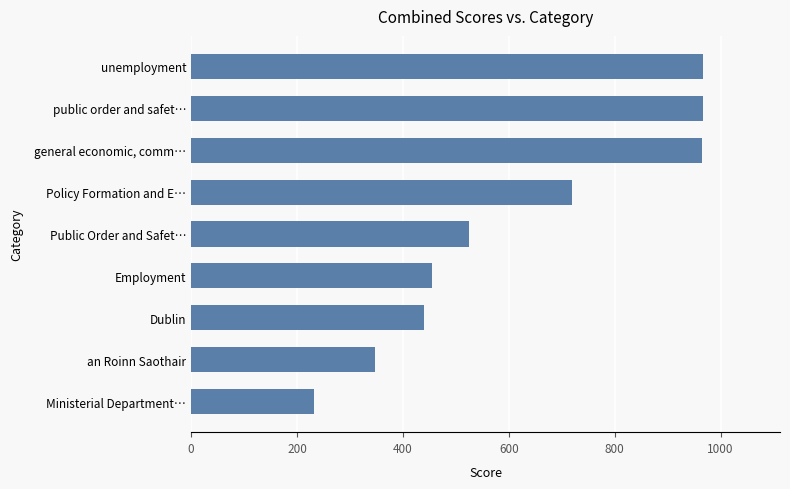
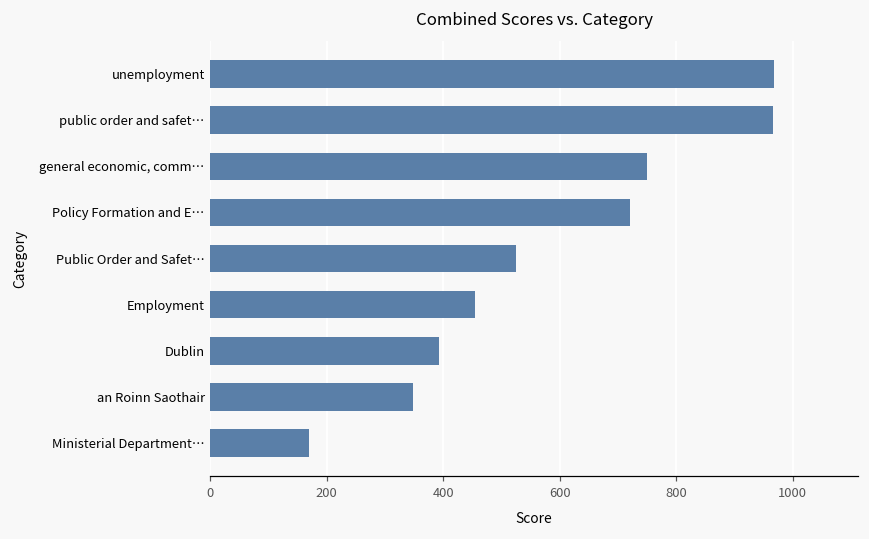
  {
    "unemployment": 970,
    "public order and safet…": 970,
-   "general economic, comm…": 970,
+   "general economic, comm…": 750,
    "Policy Formation and E…": 720,
    "Public Order and Safet…": 530,
    "Employment": 460,
-   "Dublin": 440,
+   "Dublin": 390,
    "an Roinn Saothair": 350,
-   "Ministerial Department…": 230
+   "Ministerial Department…": 170
  }
